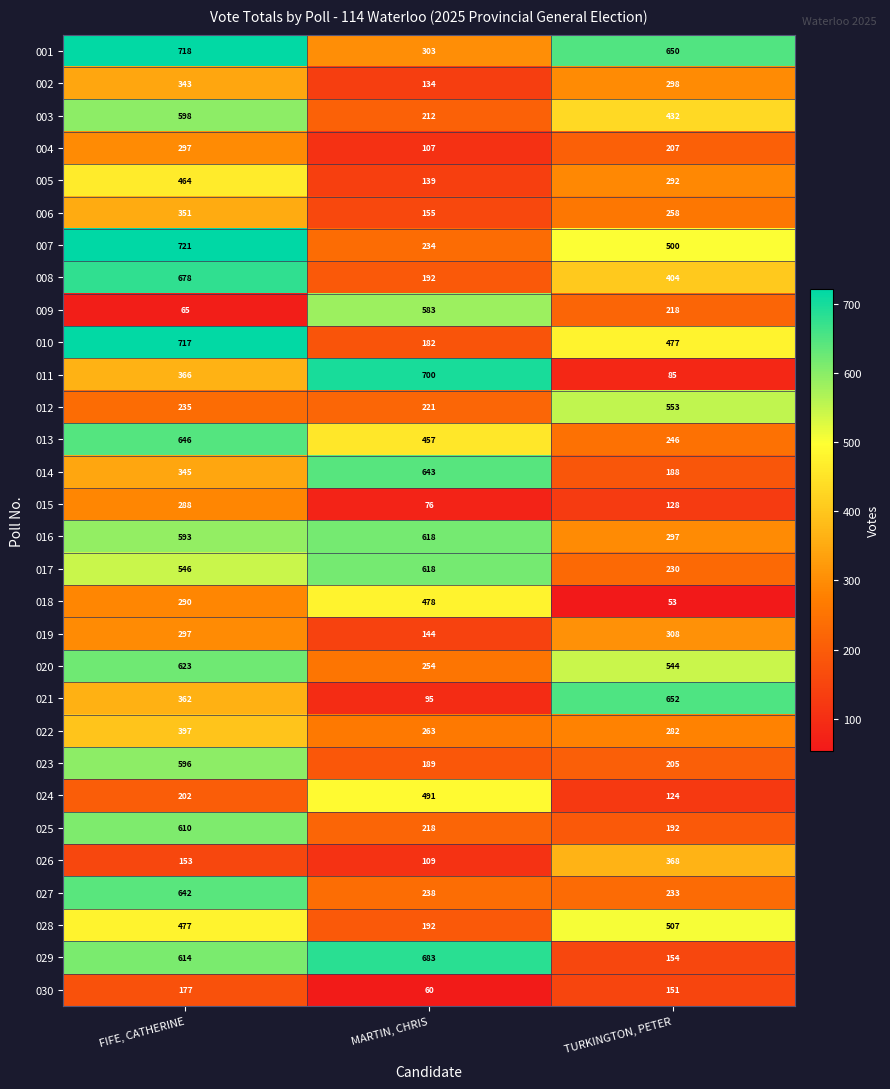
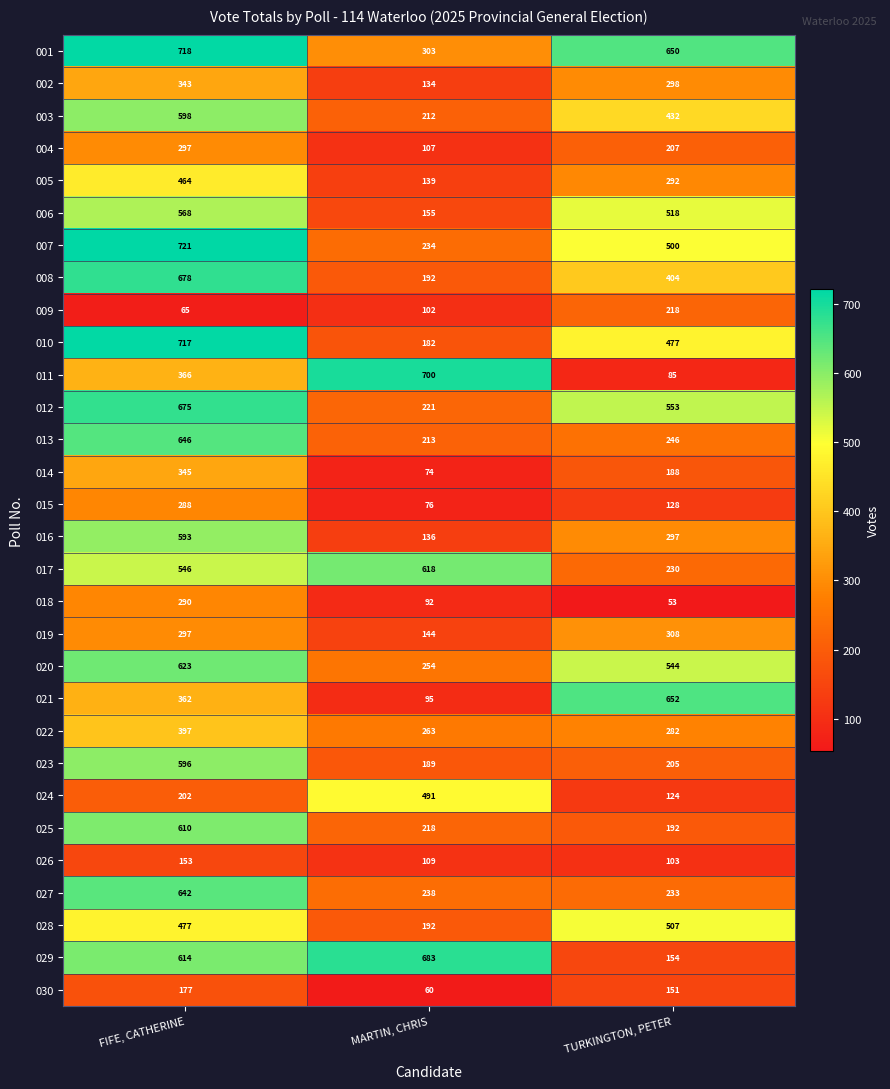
  {
    "001": {
      "FIFE, CATHERINE": 718,
      "MARTIN, CHRIS": 303,
      "TURKINGTON, PETER": 650
    },
    "002": {
      "FIFE, CATHERINE": 343,
      "MARTIN, CHRIS": 134,
      "TURKINGTON, PETER": 298
    },
    "003": {
      "FIFE, CATHERINE": 598,
      "MARTIN, CHRIS": 212,
      "TURKINGTON, PETER": 432
    },
    "004": {
      "FIFE, CATHERINE": 297,
      "MARTIN, CHRIS": 107,
      "TURKINGTON, PETER": 207
    },
    "005": {
      "FIFE, CATHERINE": 464,
      "MARTIN, CHRIS": 139,
      "TURKINGTON, PETER": 292
    },
    "006": {
-     "FIFE, CATHERINE": 351,
+     "FIFE, CATHERINE": 568,
      "MARTIN, CHRIS": 155,
-     "TURKINGTON, PETER": 258
+     "TURKINGTON, PETER": 518
    },
    "007": {
      "FIFE, CATHERINE": 721,
      "MARTIN, CHRIS": 234,
      "TURKINGTON, PETER": 500
    },
    "008": {
      "FIFE, CATHERINE": 678,
      "MARTIN, CHRIS": 192,
      "TURKINGTON, PETER": 404
    },
    "009": {
      "FIFE, CATHERINE": 65,
-     "MARTIN, CHRIS": 583,
+     "MARTIN, CHRIS": 102,
      "TURKINGTON, PETER": 218
    },
    "010": {
      "FIFE, CATHERINE": 717,
      "MARTIN, CHRIS": 182,
      "TURKINGTON, PETER": 477
    },
    "011": {
      "FIFE, CATHERINE": 366,
      "MARTIN, CHRIS": 700,
      "TURKINGTON, PETER": 85
    },
    "012": {
-     "FIFE, CATHERINE": 235,
+     "FIFE, CATHERINE": 675,
      "MARTIN, CHRIS": 221,
      "TURKINGTON, PETER": 553
    },
    "013": {
      "FIFE, CATHERINE": 646,
-     "MARTIN, CHRIS": 457,
+     "MARTIN, CHRIS": 213,
      "TURKINGTON, PETER": 246
    },
    "014": {
      "FIFE, CATHERINE": 345,
-     "MARTIN, CHRIS": 643,
+     "MARTIN, CHRIS": 74,
      "TURKINGTON, PETER": 188
    },
    "015": {
      "FIFE, CATHERINE": 288,
      "MARTIN, CHRIS": 76,
      "TURKINGTON, PETER": 128
    },
    "016": {
      "FIFE, CATHERINE": 593,
-     "MARTIN, CHRIS": 618,
+     "MARTIN, CHRIS": 136,
      "TURKINGTON, PETER": 297
    },
    "017": {
      "FIFE, CATHERINE": 546,
      "MARTIN, CHRIS": 618,
      "TURKINGTON, PETER": 230
    },
    "018": {
      "FIFE, CATHERINE": 290,
-     "MARTIN, CHRIS": 478,
+     "MARTIN, CHRIS": 92,
      "TURKINGTON, PETER": 53
    },
    "019": {
      "FIFE, CATHERINE": 297,
      "MARTIN, CHRIS": 144,
      "TURKINGTON, PETER": 308
    },
    "020": {
      "FIFE, CATHERINE": 623,
      "MARTIN, CHRIS": 254,
      "TURKINGTON, PETER": 544
    },
    "021": {
      "FIFE, CATHERINE": 362,
      "MARTIN, CHRIS": 95,
      "TURKINGTON, PETER": 652
    },
    "022": {
      "FIFE, CATHERINE": 397,
      "MARTIN, CHRIS": 263,
      "TURKINGTON, PETER": 282
    },
    "023": {
      "FIFE, CATHERINE": 596,
      "MARTIN, CHRIS": 189,
      "TURKINGTON, PETER": 205
    },
    "024": {
      "FIFE, CATHERINE": 202,
      "MARTIN, CHRIS": 491,
      "TURKINGTON, PETER": 124
    },
    "025": {
      "FIFE, CATHERINE": 610,
      "MARTIN, CHRIS": 218,
      "TURKINGTON, PETER": 192
    },
    "026": {
      "FIFE, CATHERINE": 153,
      "MARTIN, CHRIS": 109,
-     "TURKINGTON, PETER": 368
+     "TURKINGTON, PETER": 103
    },
    "027": {
      "FIFE, CATHERINE": 642,
      "MARTIN, CHRIS": 238,
      "TURKINGTON, PETER": 233
    },
    "028": {
      "FIFE, CATHERINE": 477,
      "MARTIN, CHRIS": 192,
      "TURKINGTON, PETER": 507
    },
    "029": {
      "FIFE, CATHERINE": 614,
      "MARTIN, CHRIS": 683,
      "TURKINGTON, PETER": 154
    },
    "030": {
      "FIFE, CATHERINE": 177,
      "MARTIN, CHRIS": 60,
      "TURKINGTON, PETER": 151
    }
  }
